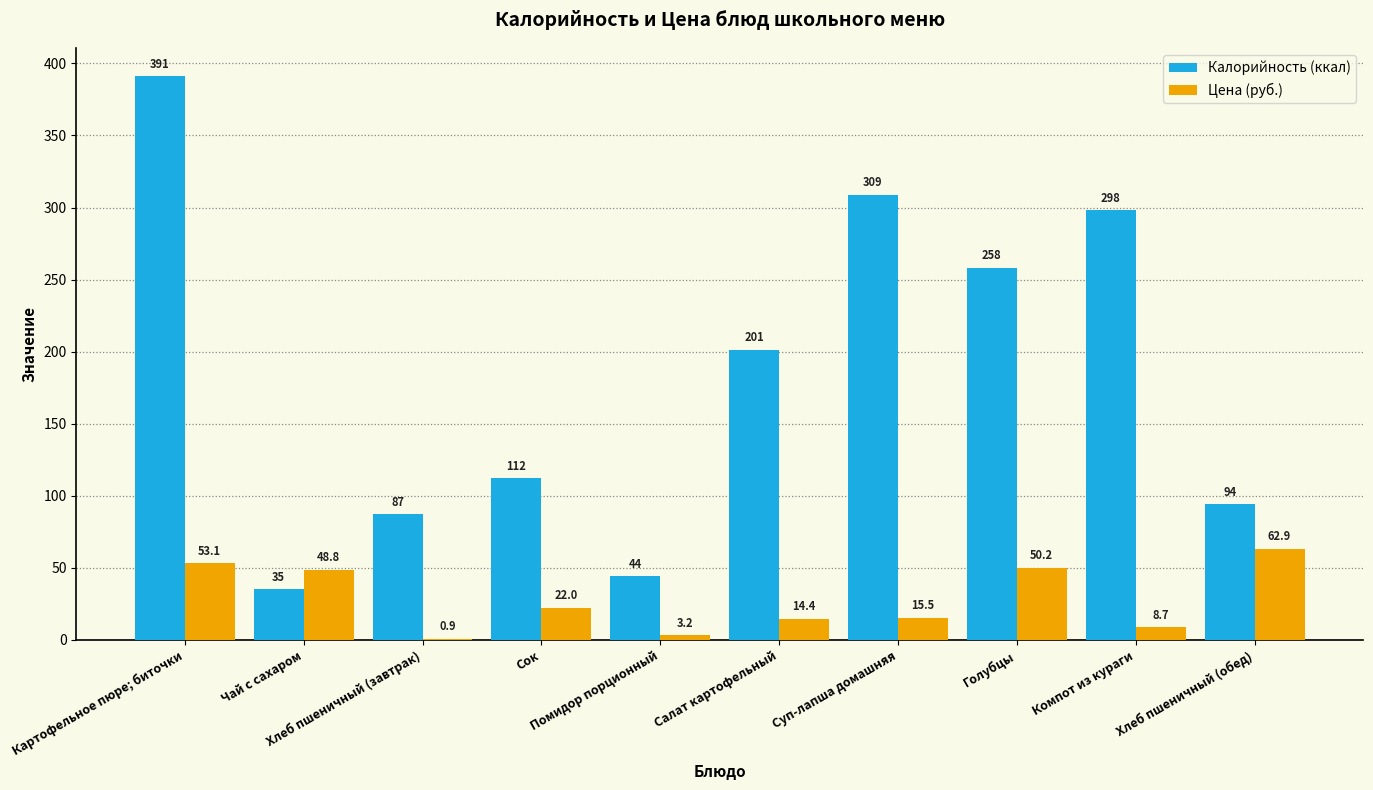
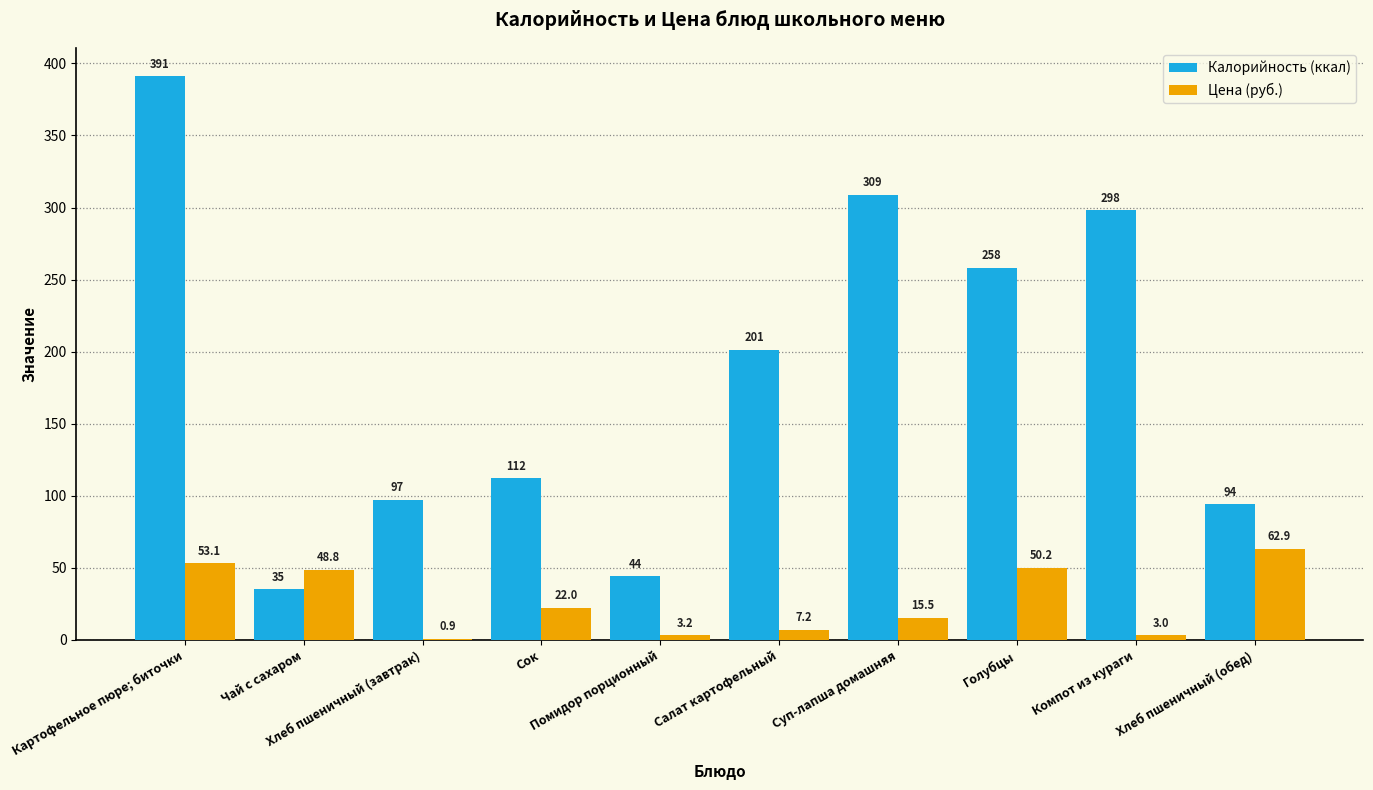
  {
    "Калорийность (ккал)": {
      "Картофельное пюре; биточки": 391,
      "Чай с сахаром": 35,
-     "Хлеб пшеничный (завтрак)": 87,
+     "Хлеб пшеничный (завтрак)": 97,
      "Сок": 112,
      "Помидор порционный": 44,
      "Салат картофельный": 201,
      "Суп-лапша домашняя": 309,
      "Голубцы": 258,
      "Компот из кураги": 298,
      "Хлеб пшеничный (обед)": 94
    },
    "Цена (руб.)": {
      "Картофельное пюре; биточки": 53.1,
      "Чай с сахаром": 48.8,
      "Хлеб пшеничный (завтрак)": 0.9,
      "Сок": 22.0,
      "Помидор порционный": 3.2,
-     "Салат картофельный": 14.4,
+     "Салат картофельный": 7.2,
      "Суп-лапша домашняя": 15.5,
      "Голубцы": 50.2,
-     "Компот из кураги": 8.7,
+     "Компот из кураги": 3.0,
      "Хлеб пшеничный (обед)": 62.9
    }
  }
